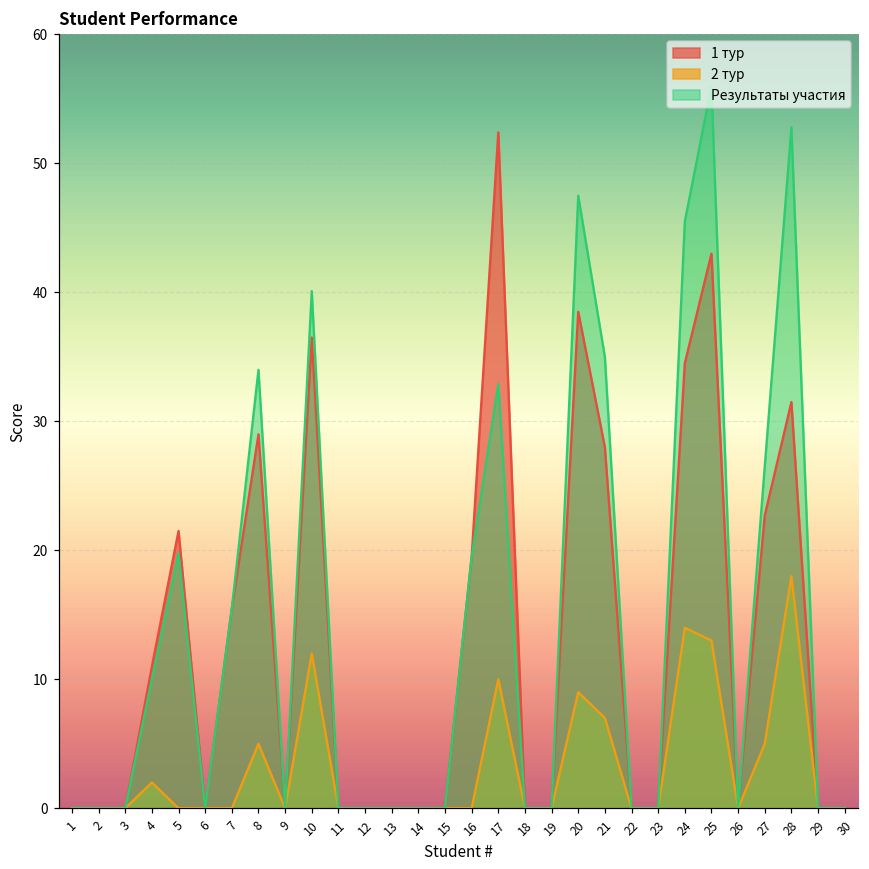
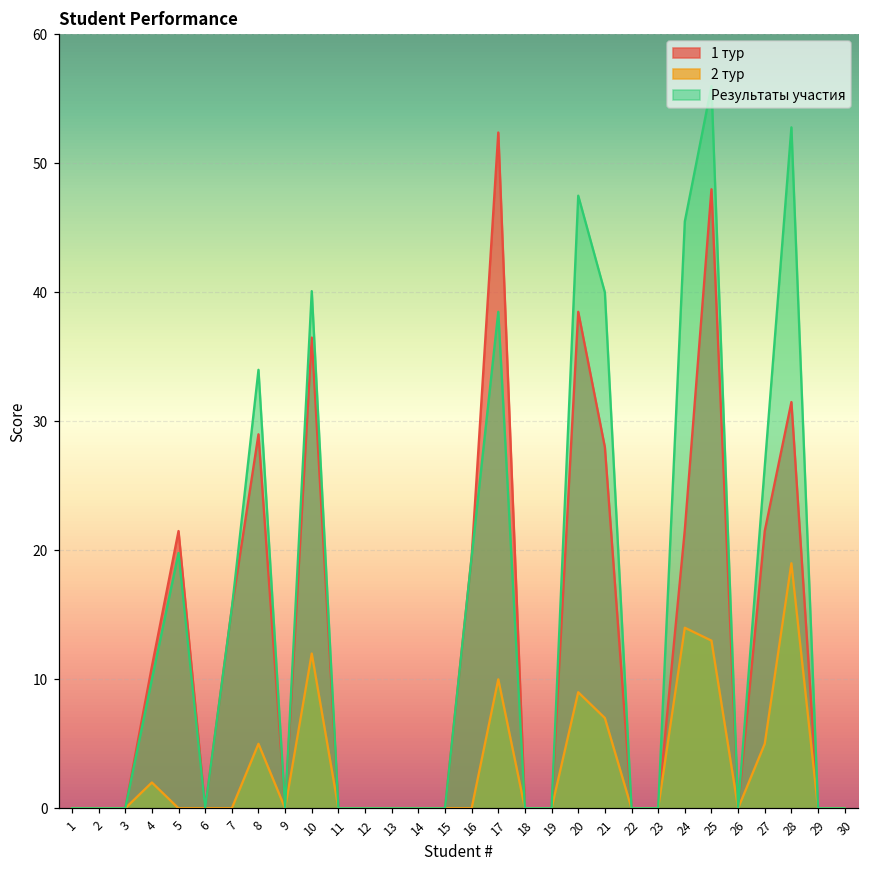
  {
    "1 тур": {
      "4": 11.0,
      "5": 21.5,
      "8": 29.0,
      "10": 36.5,
      "17": 52.4,
      "20": 38.5,
      "21": 28.0,
-     "24": 34.5,
-     "25": 43,
-     "27": 22.7,
+     "24": 21.6,
+     "25": 48,
+     "27": 21.5,
      "28": 31.5
    },
    "2 тур": {
      "4": 2,
      "5": 0,
      "7": 0,
      "8": 5,
      "10": 12,
      "16": 0,
      "17": 10,
      "20": 9,
      "21": 7,
      "24": 14,
      "25": 13,
      "27": 5,
-     "28": 18
+     "28": 19
    },
    "Результаты участия": {
      "4": 10.0,
      "5": 19.8,
      "8": 34.0,
      "10": 40.1,
-     "17": 32.9,
+     "17": 38.5,
      "20": 47.5,
-     "21": 35,
+     "21": 40,
      "24": 45.5,
      "27": 26.5,
      "28": 52.8
    }
  }
